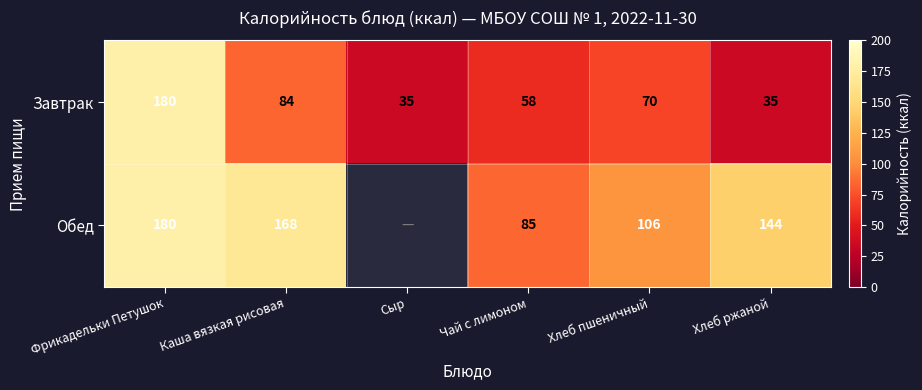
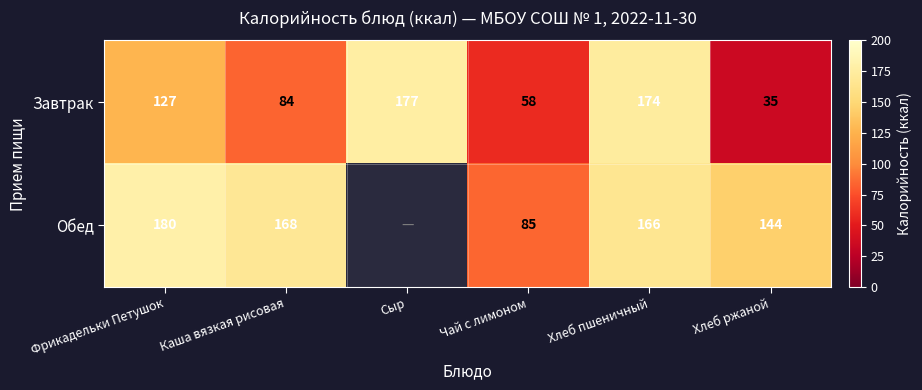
  {
    "Завтрак": {
-     "Фрикадельки Петушок": 180,
+     "Фрикадельки Петушок": 127,
      "Каша вязкая рисовая": 84,
-     "Сыр": 35,
+     "Сыр": 177,
      "Чай с лимоном": 58,
-     "Хлеб пшеничный": 70,
+     "Хлеб пшеничный": 174,
      "Хлеб ржаной": 35
    },
    "Обед": {
      "Фрикадельки Петушок": 180,
      "Каша вязкая рисовая": 168,
      "Чай с лимоном": 85,
-     "Хлеб пшеничный": 106,
+     "Хлеб пшеничный": 166,
      "Хлеб ржаной": 144
    }
  }
